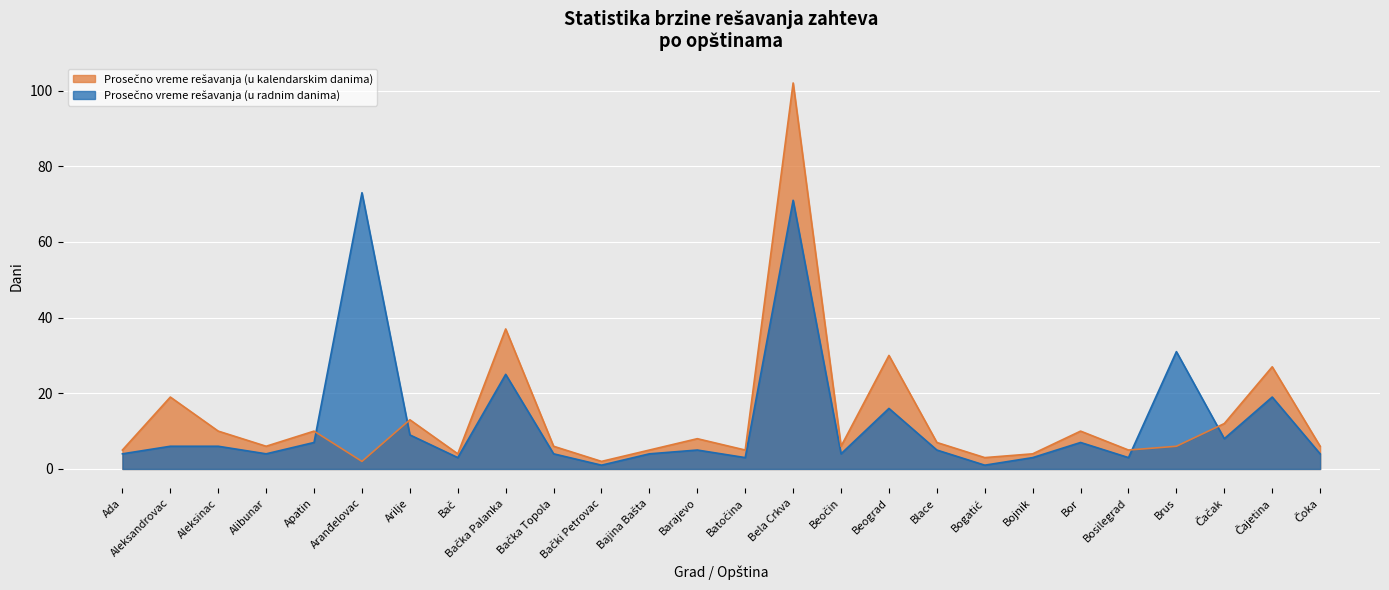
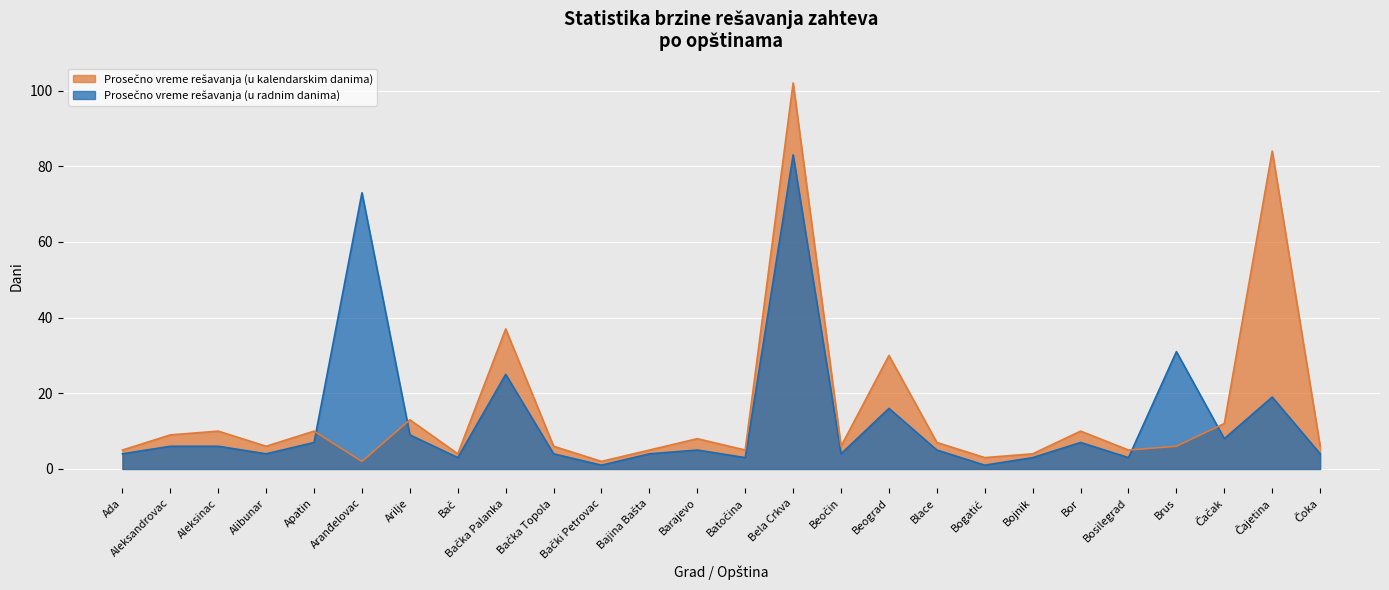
  {
    "Prosečno vreme rešavanja (u kalendarskim danima)": {
      "Ada": 5,
-     "Aleksandrovac": 19,
+     "Aleksandrovac": 9,
      "Aleksinac": 10,
      "Alibunar": 6,
      "Apatin": 10,
      "Aranđelovac": 2,
      "Arilje": 13,
      "Bač": 4,
      "Bačka Palanka": 37,
      "Bačka Topola": 6,
      "Bački Petrovac": 2,
      "Bajina Bašta": 5,
      "Barajevo": 8,
      "Batočina": 5,
      "Bela Crkva": 102,
      "Beočin": 6,
      "Beograd": 30,
      "Blace": 7,
      "Bogatić": 3,
      "Bojnik": 4,
      "Bor": 10,
      "Bosilegrad": 5,
      "Brus": 6,
      "Čačak": 12,
-     "Čajetina": 27,
+     "Čajetina": 84,
      "Čoka": 6
    },
    "Prosečno vreme rešavanja (u radnim danima)": {
      "Ada": 4,
      "Aleksandrovac": 6,
      "Aleksinac": 6,
      "Alibunar": 4,
      "Apatin": 7,
      "Aranđelovac": 73,
      "Arilje": 9,
      "Bač": 3,
      "Bačka Palanka": 25,
      "Bačka Topola": 4,
      "Bački Petrovac": 1,
      "Bajina Bašta": 4,
      "Barajevo": 5,
      "Batočina": 3,
-     "Bela Crkva": 71,
+     "Bela Crkva": 83,
      "Beočin": 4,
      "Beograd": 16,
      "Blace": 5,
      "Bogatić": 1,
      "Bojnik": 3,
      "Bor": 7,
      "Bosilegrad": 3,
      "Brus": 31,
      "Čačak": 8,
      "Čajetina": 19,
      "Čoka": 4
    }
  }
